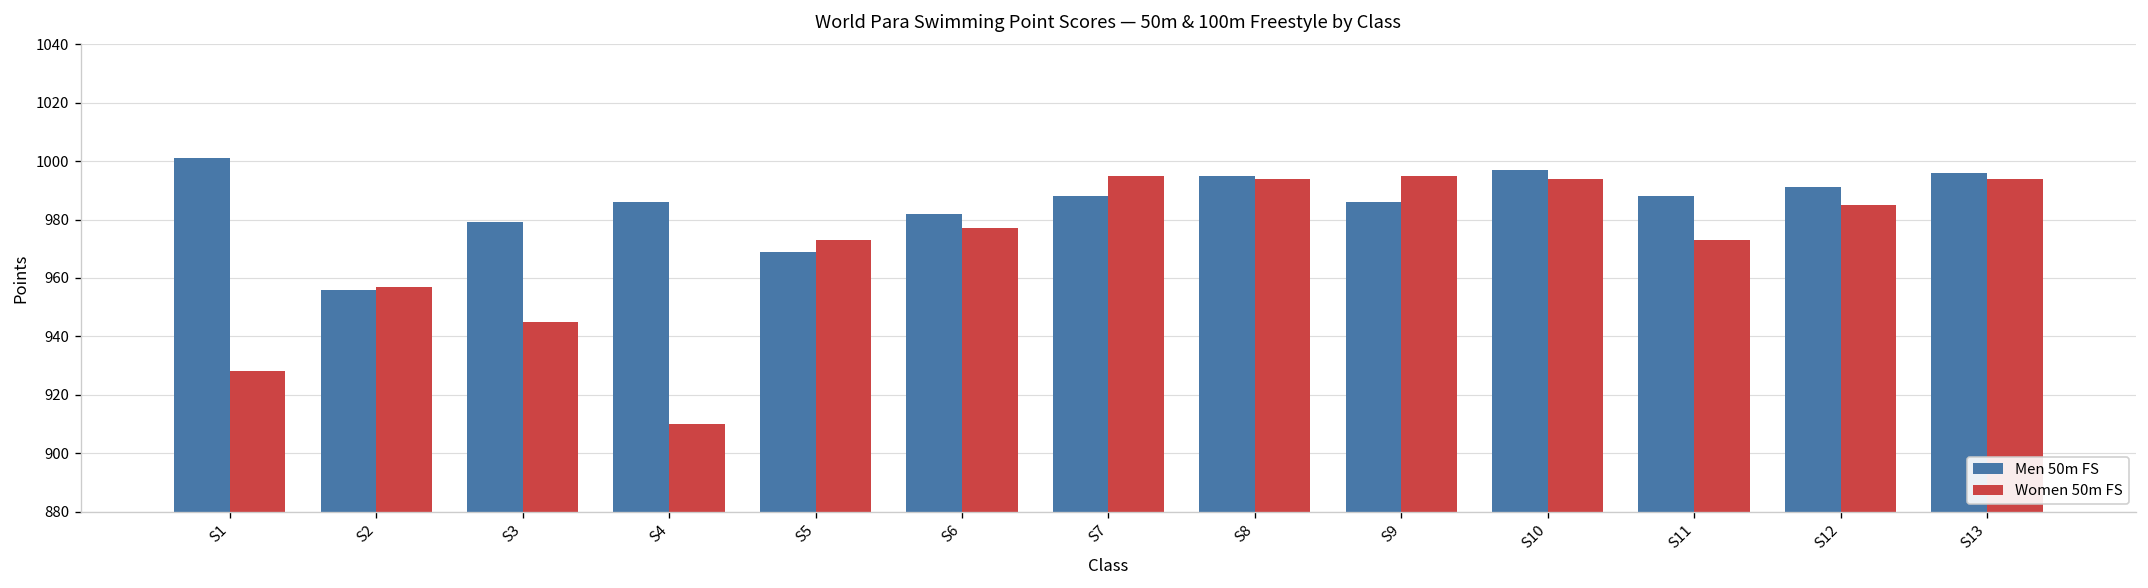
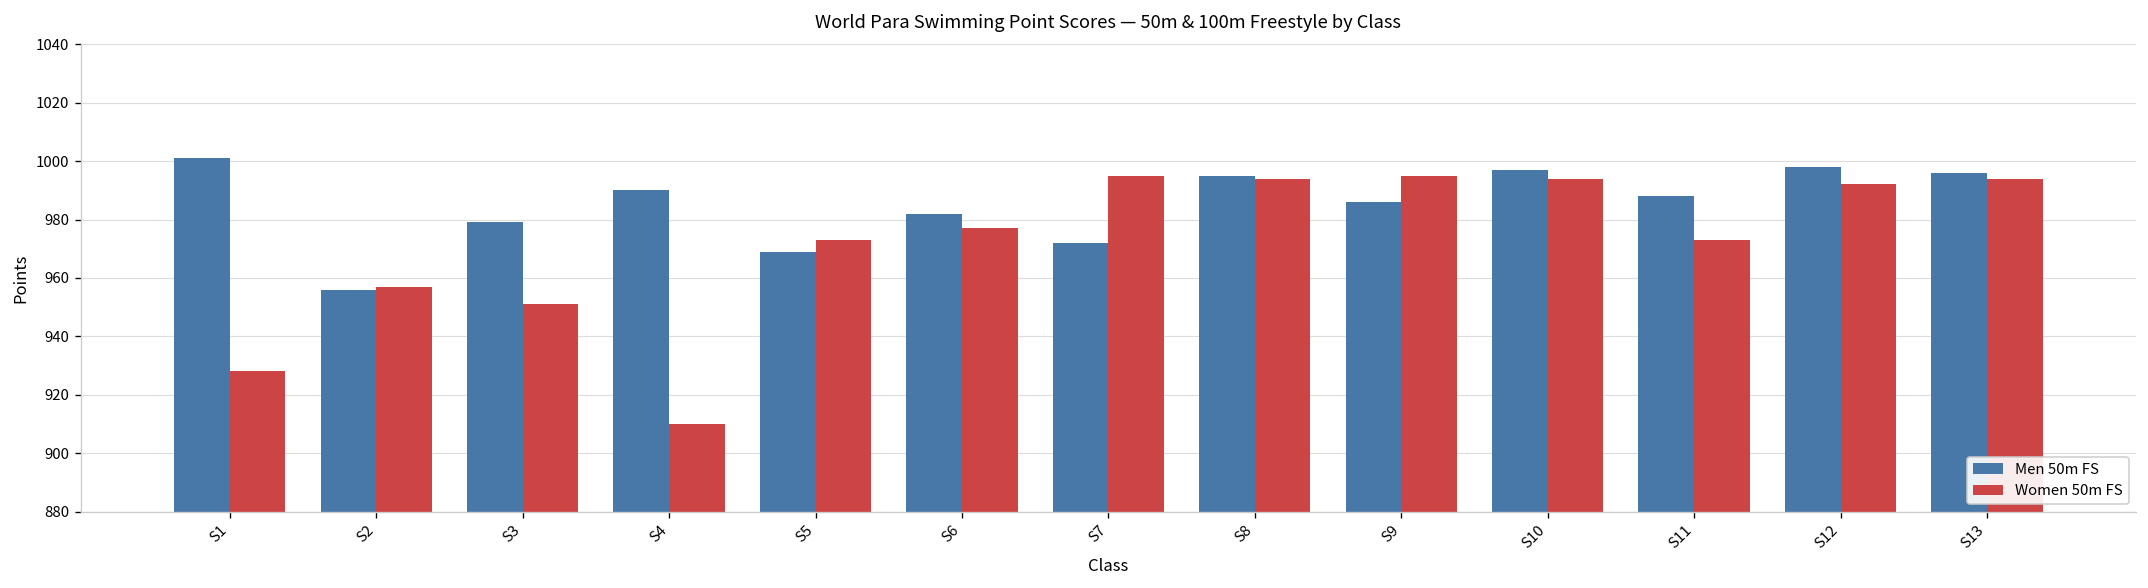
  {
    "Men 50m FS": {
      "S1": 1001,
      "S2": 956,
      "S3": 979,
-     "S4": 986,
+     "S4": 990,
      "S5": 969,
      "S6": 982,
-     "S7": 988,
+     "S7": 972,
      "S8": 995,
      "S9": 986,
      "S10": 997,
      "S11": 988,
-     "S12": 991,
+     "S12": 998,
      "S13": 996
    },
    "Women 50m FS": {
      "S1": 928,
      "S2": 957,
-     "S3": 945,
+     "S3": 951,
      "S4": 910,
      "S5": 973,
      "S6": 977,
      "S7": 995,
      "S8": 994,
      "S9": 995,
      "S10": 994,
      "S11": 973,
-     "S12": 985,
+     "S12": 992,
      "S13": 994
    }
  }
